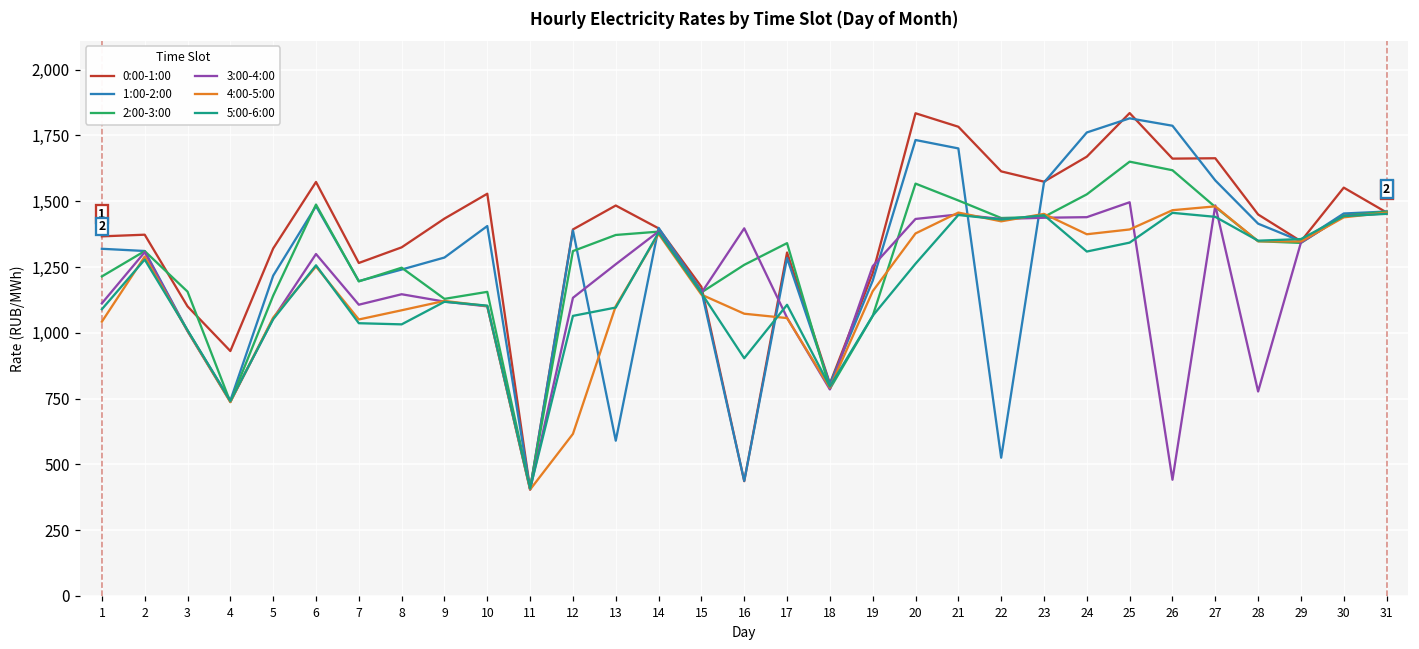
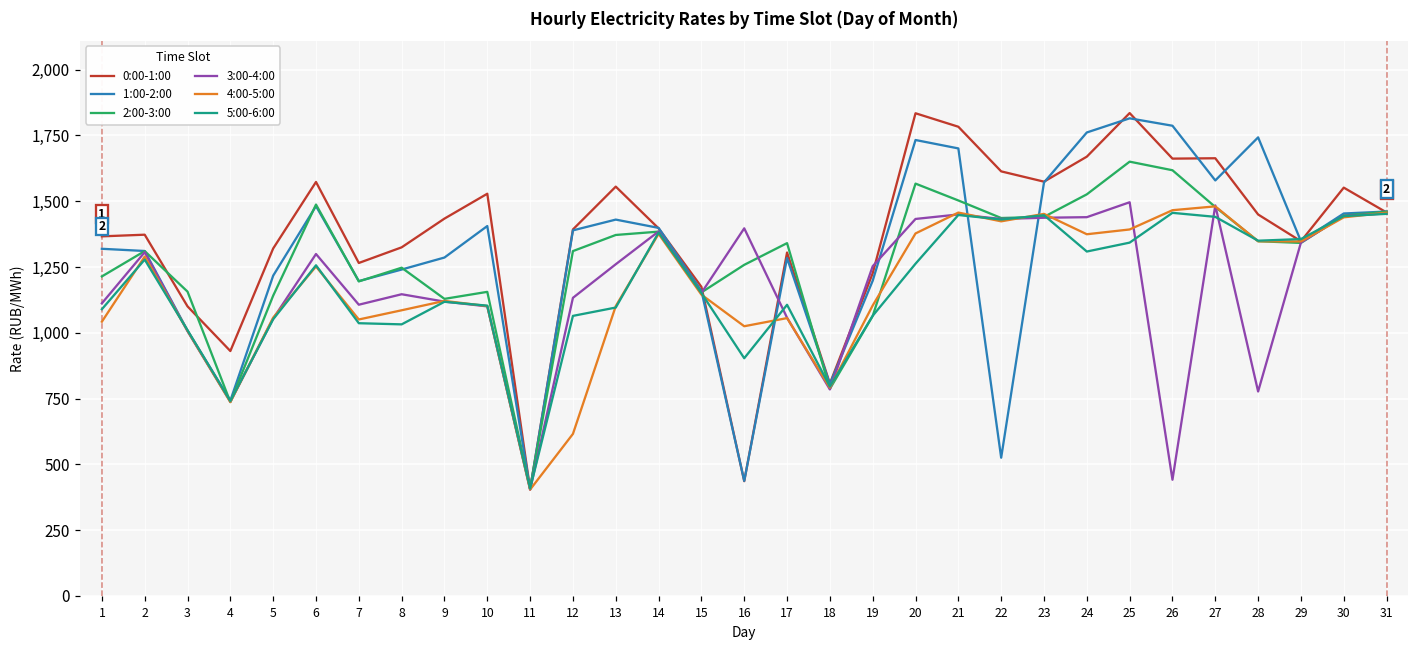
  {
    "0:00-1:00": {
      "2": "1,370",
      "3": "1,100",
      "4": "930",
      "5": "1,320",
      "6": "1,570",
      "7": "1,270",
      "8": "1,320",
      "9": "1,430",
      "10": "1,530",
-     "13": "1,480",
+     "13": "1,560",
      "15": "1,170",
      "17": "1,310",
      "19": "1,230",
      "20": "1,830",
      "21": "1,780",
      "22": "1,610",
      "24": "1,670",
      "25": "1,840",
      "26": "1,660",
      "27": "1,660",
      "28": "1,450",
      "30": "1,550"
    },
    "1:00-2:00": {
      "1": "1,320",
      "5": "1,220",
      "9": "1,290",
      "10": "1,410",
-     "13": "590",
+     "13": "1,430",
      "17": "1,280",
      "19": "1,200",
      "20": "1,730",
      "21": "1,700",
      "22": "530",
      "24": "1,760",
      "25": "1,820",
      "26": "1,790",
      "27": "1,580",
-     "28": "1,410"
+     "28": "1,740"
    },
    "3:00-4:00": {
      "1": "1,110",
      "6": "1,300",
      "7": "1,110",
      "8": "1,150",
      "12": "1,130",
      "13": "1,260",
      "16": "1,400",
      "19": "1,250",
      "20": "1,430",
      "24": "1,440",
      "25": "1,500",
      "26": "440",
      "28": "780"
    },
    "4:00-5:00": {
      "1": "1,040",
      "2": "1,290",
      "7": "1,050",
      "8": "1,090",
      "12": "620",
-     "16": "1,070",
-     "19": "1,160",
+     "16": "1,020",
+     "19": "1,100",
      "20": "1,380",
      "24": "1,370",
      "25": "1,390"
    }
  }
